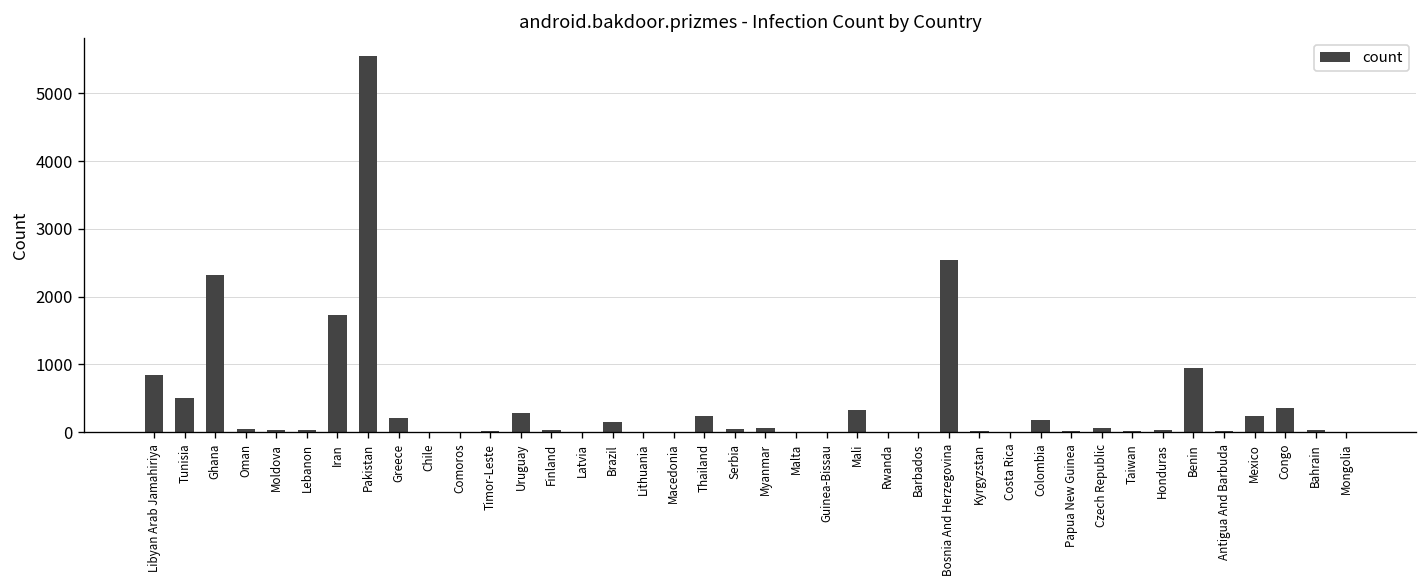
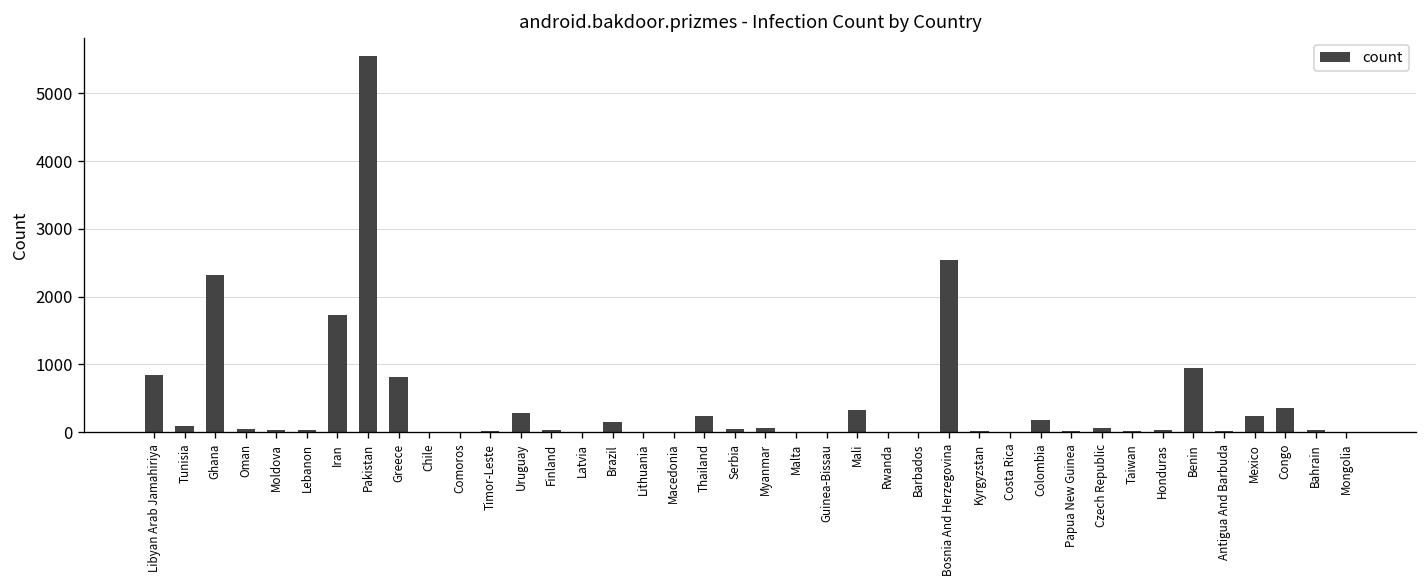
  {
    "Libyan Arab Jamahiriya": 800,
-   "Tunisia": 500,
+   "Tunisia": 100,
    "Ghana": 2300,
    "Oman": 100,
    "Iran": 1700,
    "Pakistan": 5500,
-   "Greece": 200,
+   "Greece": 800,
    "Uruguay": 300,
    "Brazil": 100,
    "Thailand": 200,
    "Serbia": 0,
    "Myanmar": 100,
    "Mali": 300,
    "Bosnia And Herzegovina": 2500,
    "Colombia": 200,
    "Czech Republic": 100,
    "Benin": 900,
    "Mexico": 200,
    "Congo": 400
  }
